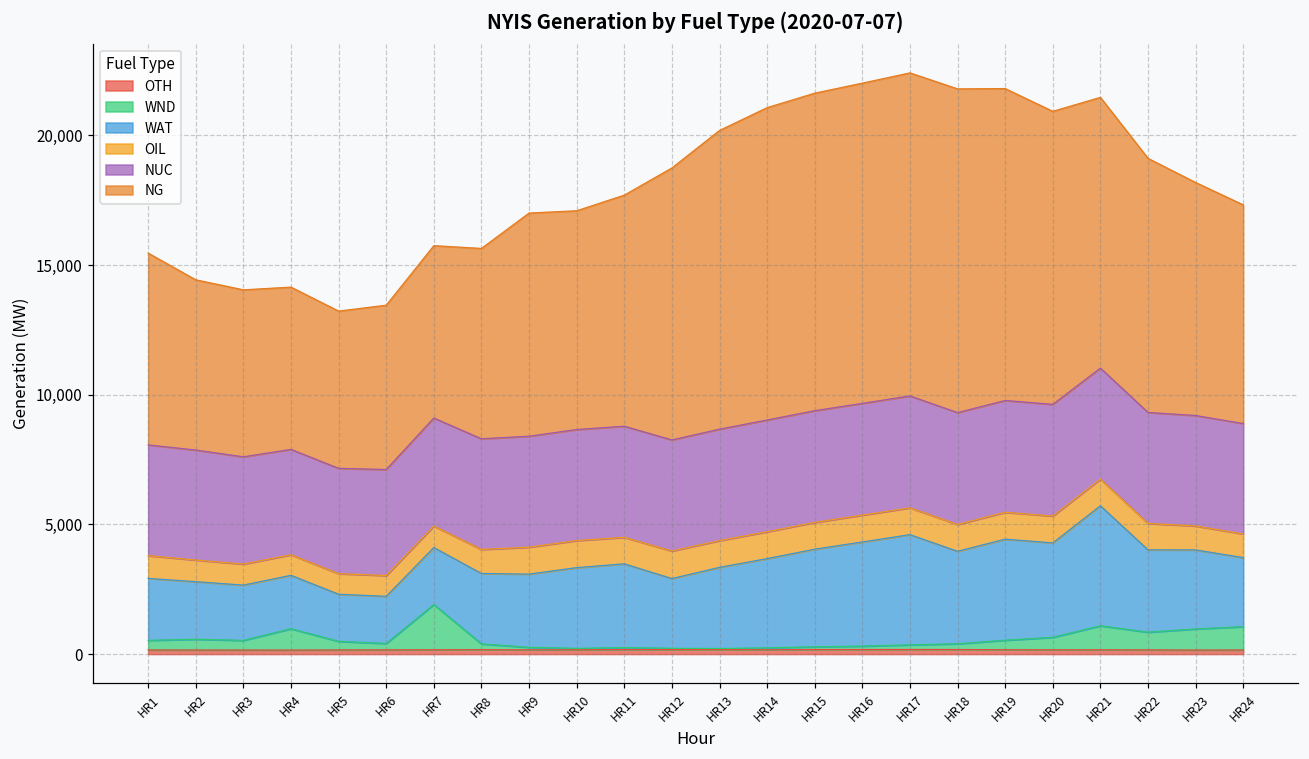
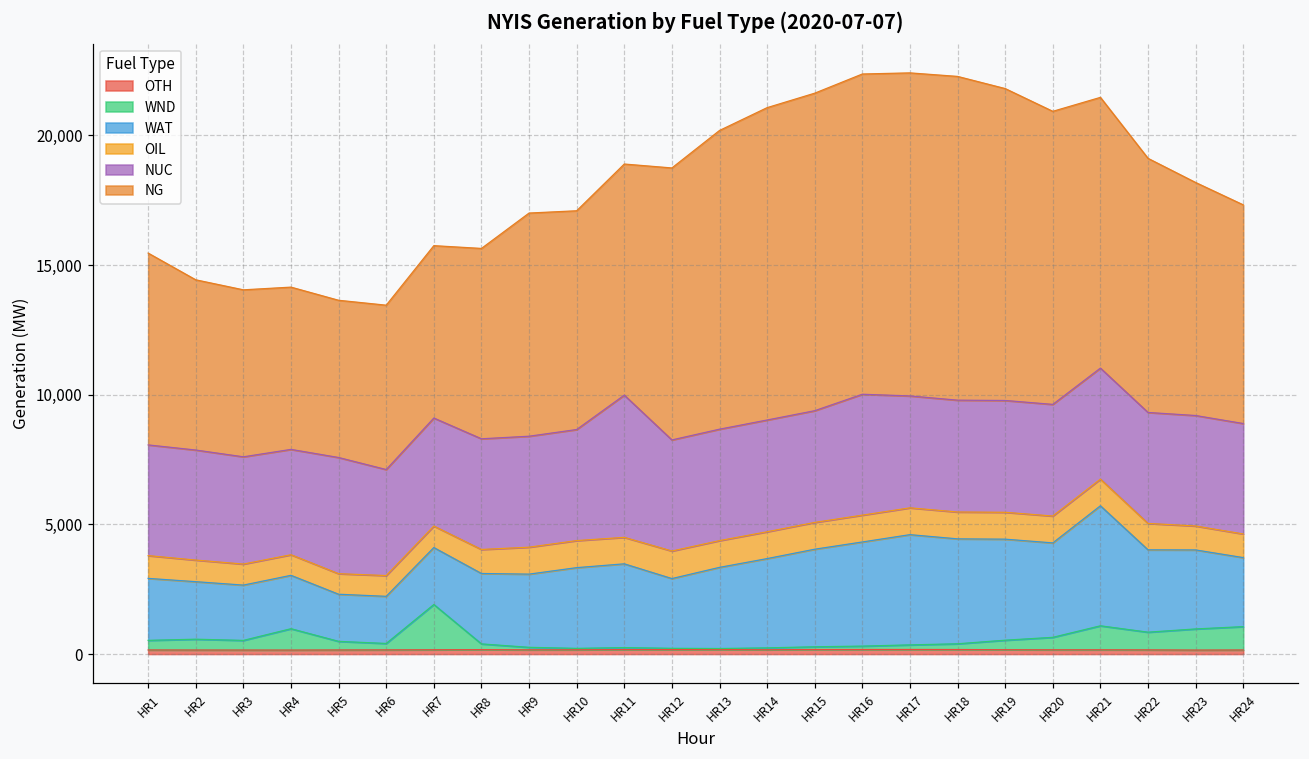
  {
    "WND": {
      "HR1": "400",
      "HR2": "400",
      "HR3": "400",
      "HR4": "800",
      "HR5": "300",
      "HR6": "200",
      "HR7": "1,700",
      "HR8": "200",
      "HR16": "100",
      "HR17": "200",
      "HR18": "200",
      "HR19": "400",
      "HR20": "500",
      "HR21": "900",
      "HR22": "700",
      "HR23": "800",
      "HR24": "900"
    },
    "WAT": {
      "HR1": "2,400",
      "HR2": "2,200",
      "HR3": "2,100",
      "HR4": "2,100",
      "HR5": "1,800",
      "HR6": "1,800",
      "HR7": "2,200",
      "HR8": "2,700",
      "HR9": "2,800",
      "HR10": "3,100",
      "HR11": "3,200",
      "HR12": "2,700",
      "HR13": "3,100",
      "HR14": "3,400",
      "HR15": "3,800",
      "HR16": "4,000",
      "HR17": "4,300",
-     "HR18": "3,600",
+     "HR18": "4,000",
      "HR19": "3,900",
      "HR20": "3,600",
      "HR21": "4,600",
      "HR22": "3,200",
      "HR23": "3,000",
      "HR24": "2,700"
    },
    "NUC": {
      "HR1": "4,300",
      "HR2": "4,200",
      "HR3": "4,100",
      "HR4": "4,100",
-     "HR5": "4,100",
+     "HR5": "4,500",
      "HR6": "4,100",
      "HR7": "4,200",
      "HR8": "4,300",
      "HR9": "4,300",
      "HR10": "4,300",
-     "HR11": "4,300",
+     "HR11": "5,500",
      "HR12": "4,300",
      "HR13": "4,300",
      "HR14": "4,300",
      "HR15": "4,300",
-     "HR16": "4,300",
+     "HR16": "4,700",
      "HR17": "4,300",
      "HR18": "4,300",
      "HR19": "4,300",
      "HR20": "4,300",
      "HR21": "4,300",
      "HR22": "4,300",
      "HR23": "4,300",
      "HR24": "4,300"
    }
  }
